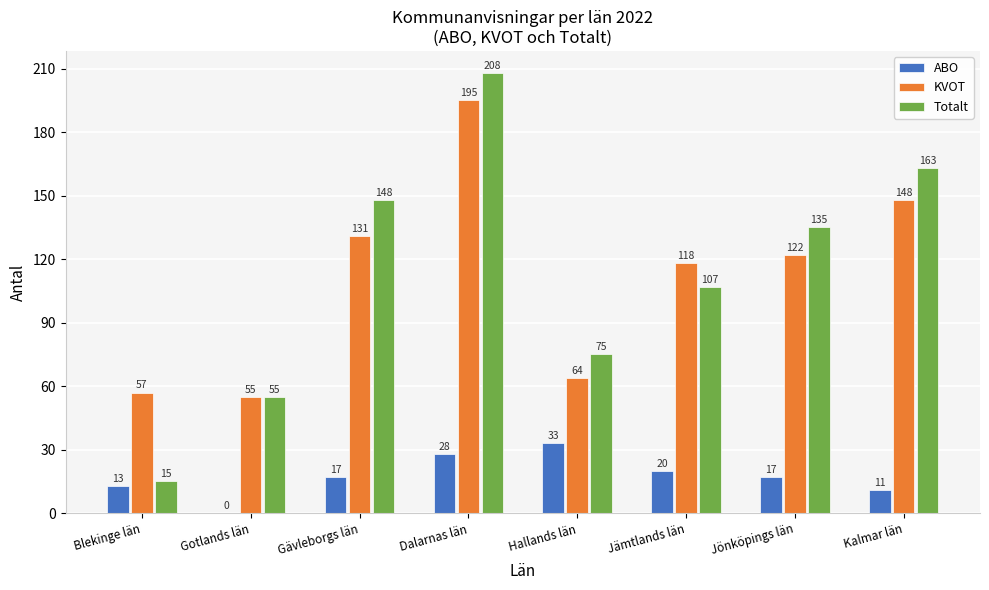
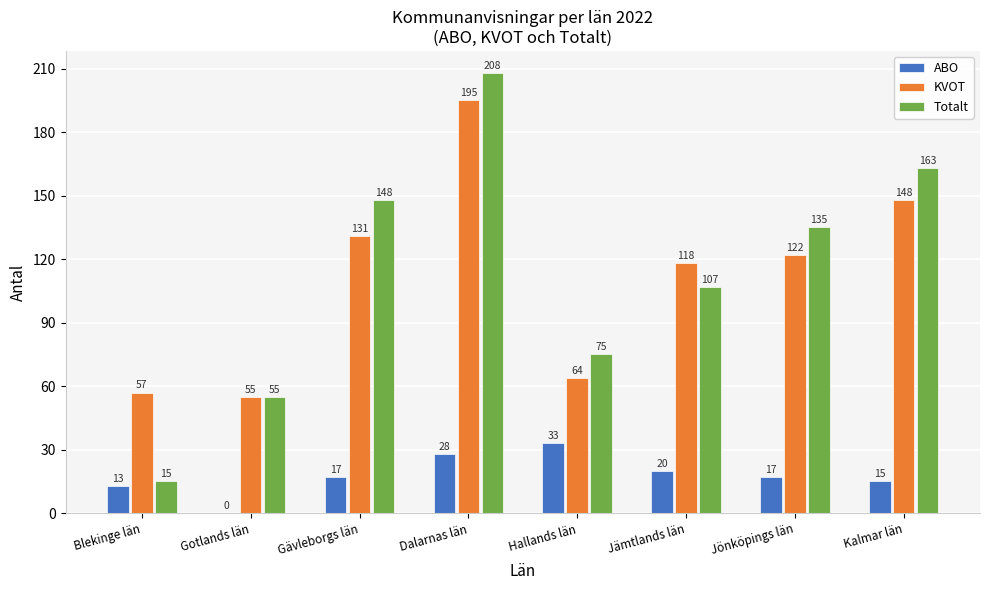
  {
    "ABO": {
      "Blekinge län": 13,
      "Gotlands län": 0,
      "Gävleborgs län": 17,
      "Dalarnas län": 28,
      "Hallands län": 33,
      "Jämtlands län": 20,
      "Jönköpings län": 17,
-     "Kalmar län": 11
+     "Kalmar län": 15
    },
    "KVOT": {
      "Blekinge län": 57,
      "Gotlands län": 55,
      "Gävleborgs län": 131,
      "Dalarnas län": 195,
      "Hallands län": 64,
      "Jämtlands län": 118,
      "Jönköpings län": 122,
      "Kalmar län": 148
    },
    "Totalt": {
      "Blekinge län": 15,
      "Gotlands län": 55,
      "Gävleborgs län": 148,
      "Dalarnas län": 208,
      "Hallands län": 75,
      "Jämtlands län": 107,
      "Jönköpings län": 135,
      "Kalmar län": 163
    }
  }
